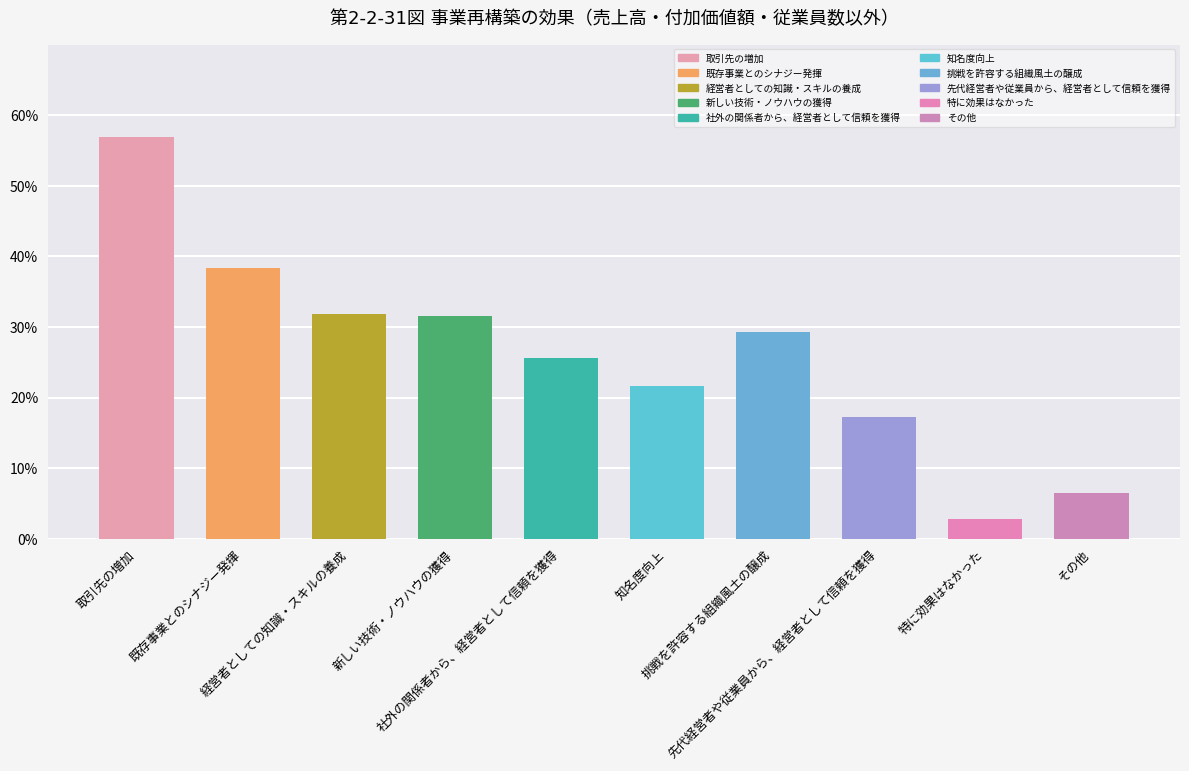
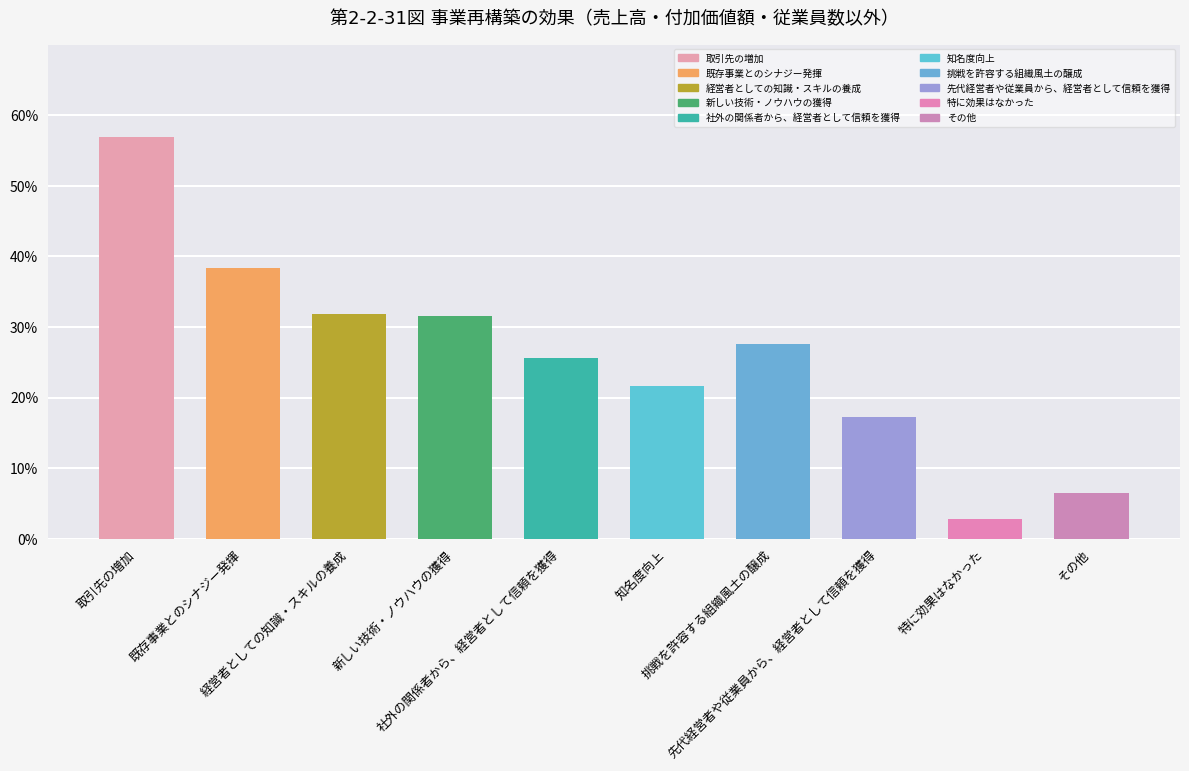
  {
    "取引先の増加": "57%",
    "既存事業とのシナジー発揮": "38%",
    "経営者としての知識・スキルの養成": "32%",
    "新しい技術・ノウハウの獲得": "32%",
    "社外の関係者から、経営者として信頼を獲得": "26%",
    "知名度向上": "22%",
-   "挑戦を許容する組織風土の醸成": "29%",
+   "挑戦を許容する組織風土の醸成": "28%",
    "先代経営者や従業員から、経営者として信頼を獲得": "17%",
    "特に効果はなかった": "3%",
    "その他": "7%"
  }
